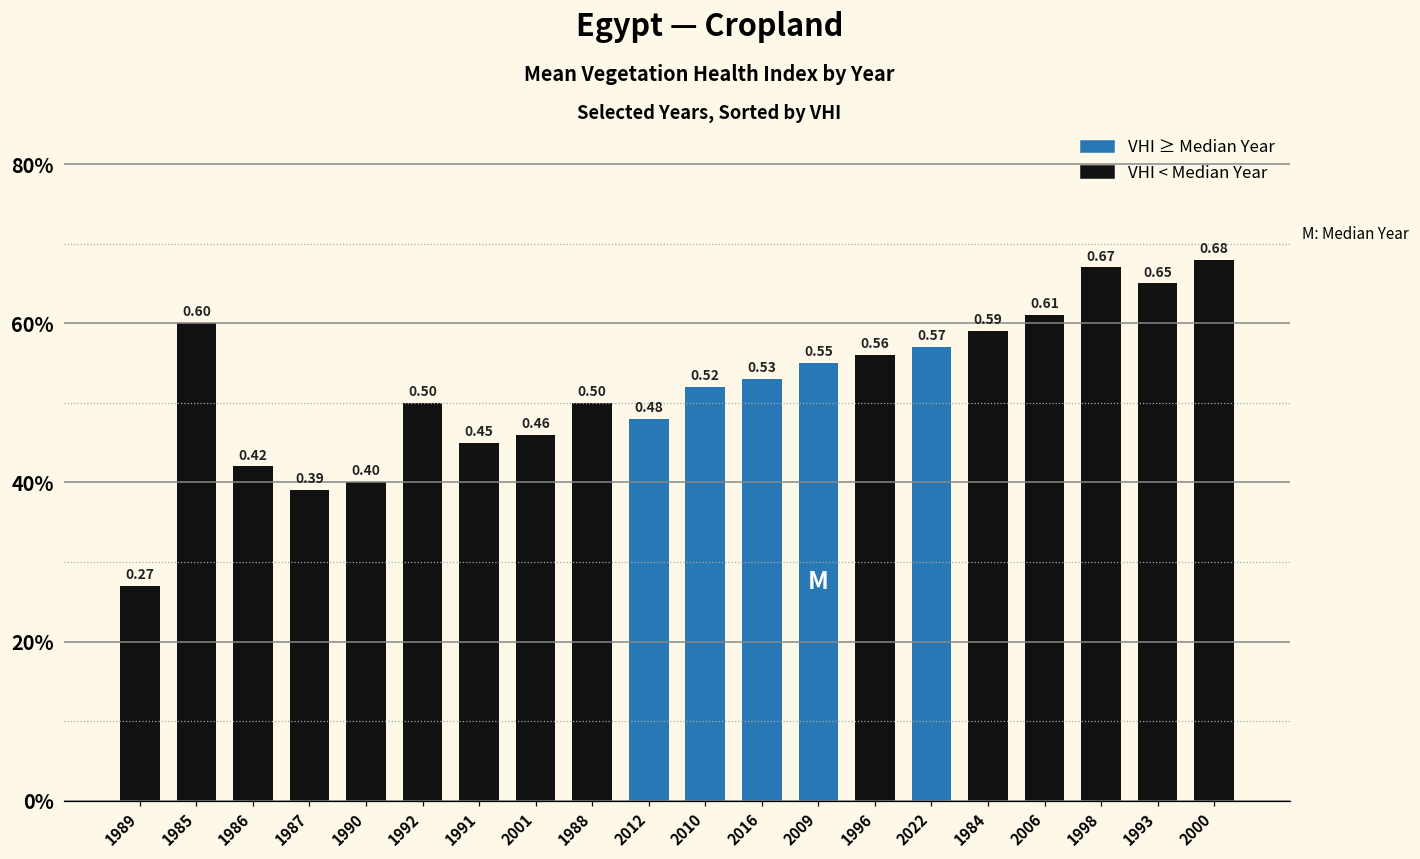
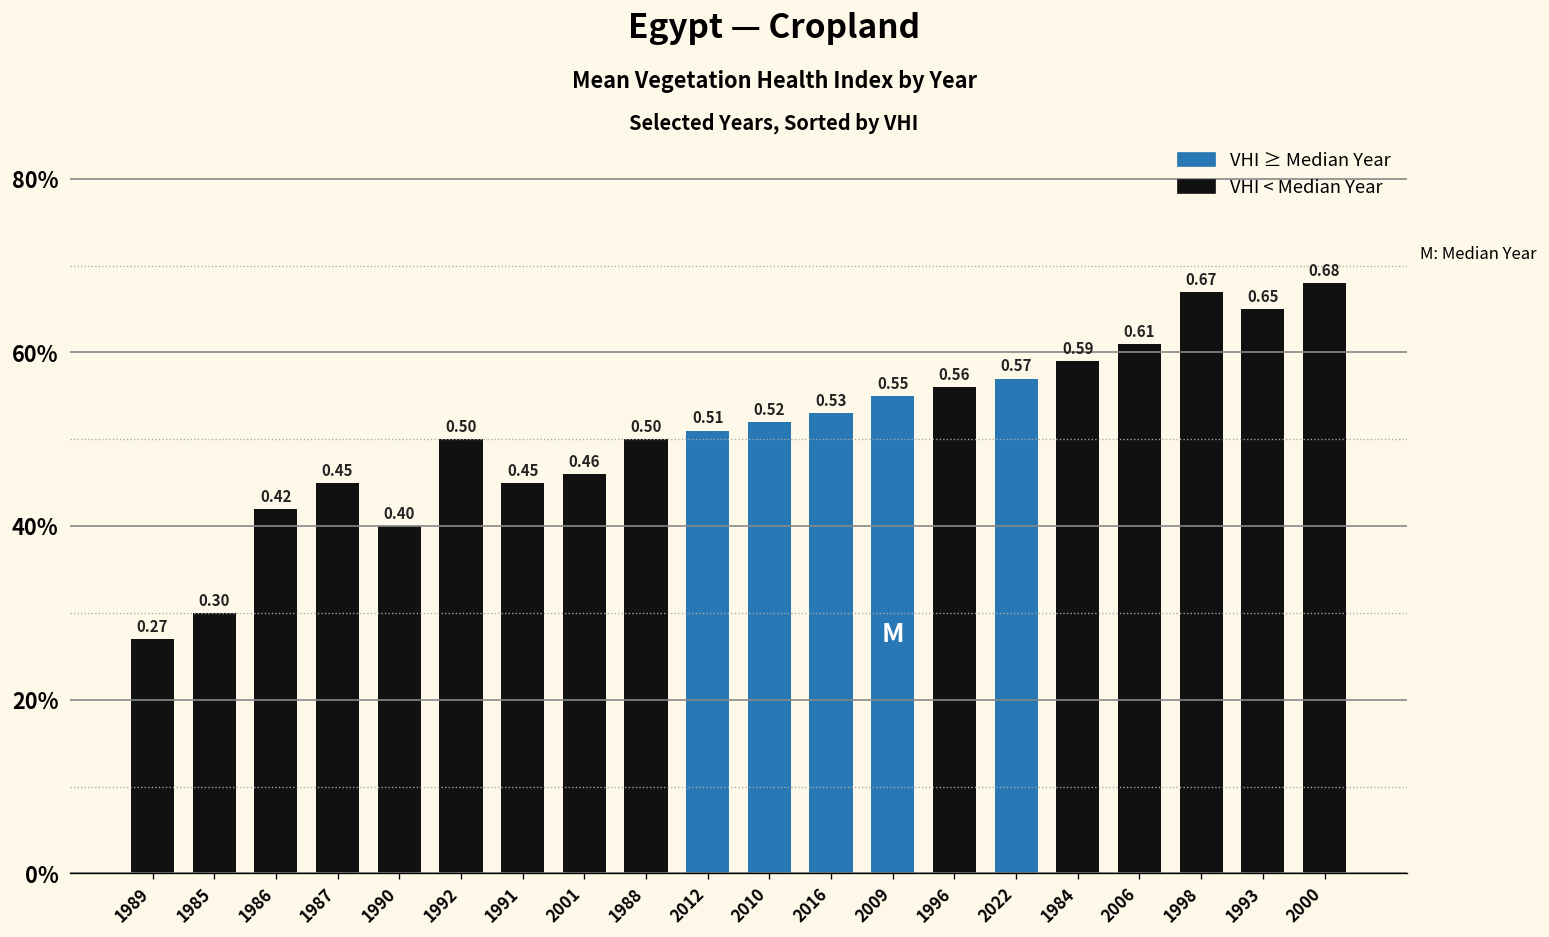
  {
    "1989": 0.27,
-   "1985": 0.60,
+   "1985": 0.30,
    "1986": 0.42,
-   "1987": 0.39,
+   "1987": 0.45,
    "1990": 0.40,
    "1992": 0.50,
    "1991": 0.45,
    "2001": 0.46,
    "1988": 0.50,
-   "2012": 0.48,
+   "2012": 0.51,
    "2010": 0.52,
    "2016": 0.53,
    "2009": 0.55,
    "1996": 0.56,
    "2022": 0.57,
    "1984": 0.59,
    "2006": 0.61,
    "1998": 0.67,
    "1993": 0.65,
    "2000": 0.68
  }
